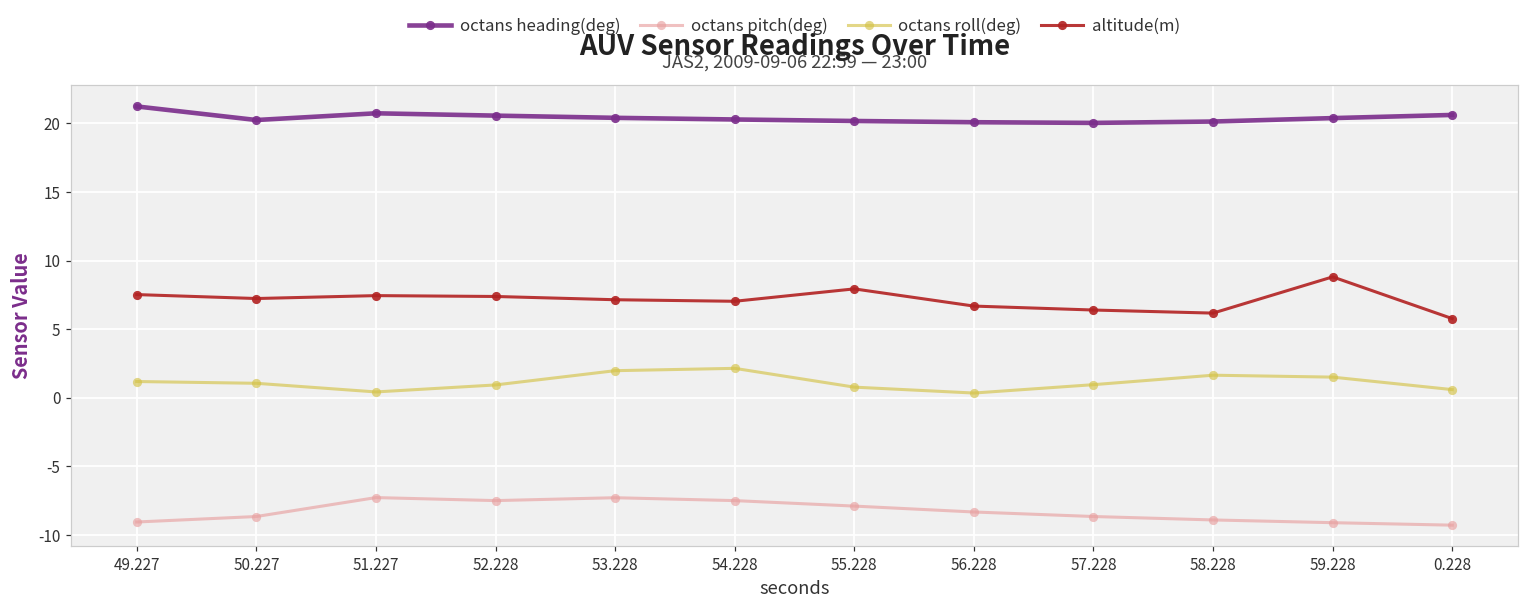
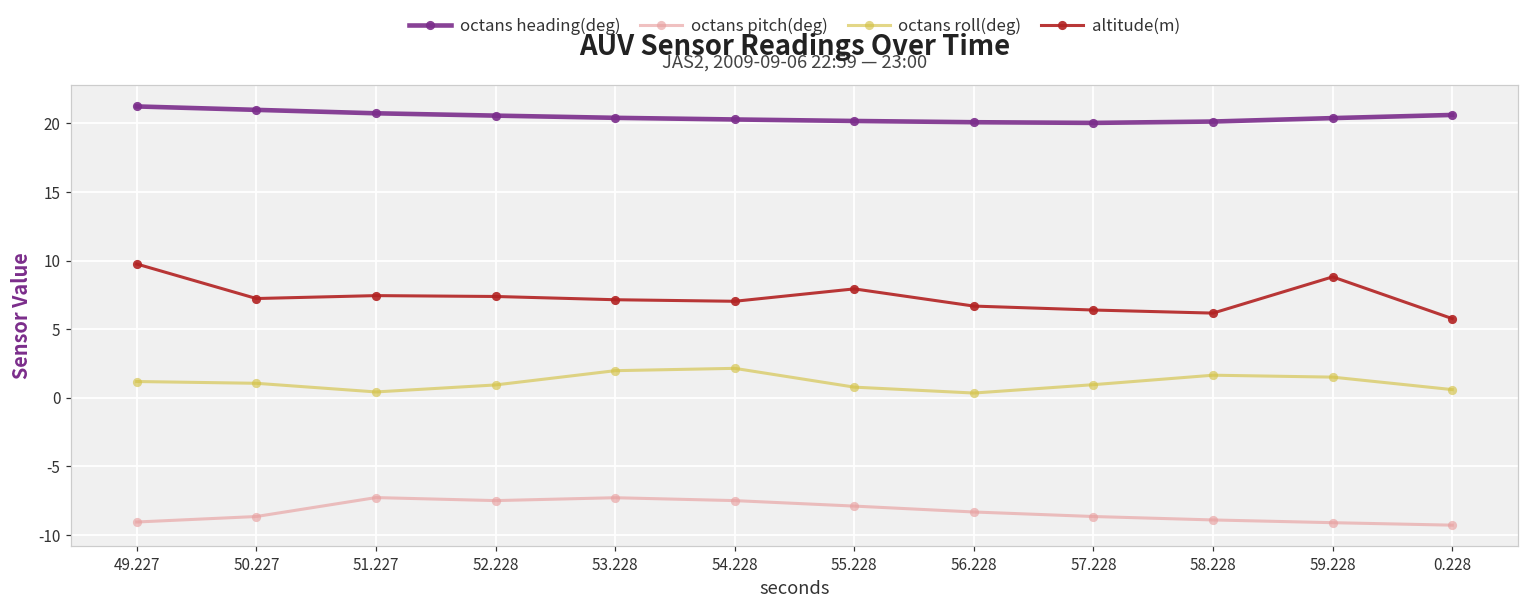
  {
    "octans heading(deg)": {
      "49.227": 21.2,
-     "50.227": 20.3,
+     "50.227": 21.0,
      "51.227": 20.7,
      "52.228": 20.6,
      "53.228": 20.4,
      "54.228": 20.3,
      "55.228": 20.2,
      "56.228": 20.1,
      "57.228": 20.0,
      "58.228": 20.1,
      "59.228": 20.4,
      "0.228": 20.6
    },
    "octans pitch(deg)": {
      "49.227": -9.1,
      "50.227": -8.7,
      "51.227": -7.3,
      "52.228": -7.5,
      "53.228": -7.3,
      "54.228": -7.5,
      "55.228": -7.9,
      "56.228": -8.3,
      "57.228": -8.7,
      "58.228": -8.9,
      "59.228": -9.1,
      "0.228": -9.3
    },
    "octans roll(deg)": {
      "49.227": 1.2,
      "50.227": 1.1,
      "51.227": 0.4,
      "52.228": 0.9,
      "53.228": 2.0,
      "54.228": 2.2,
      "55.228": 0.8,
      "56.228": 0.4,
      "57.228": 1.0,
      "58.228": 1.7,
      "59.228": 1.5,
      "0.228": 0.6
    },
    "altitude(m)": {
-     "49.227": 7.5,
+     "49.227": 9.8,
      "50.227": 7.2,
      "51.227": 7.5,
      "52.228": 7.4,
      "53.228": 7.2,
      "54.228": 7.0,
      "55.228": 7.9,
      "56.228": 6.7,
      "57.228": 6.4,
      "58.228": 6.2,
      "59.228": 8.8,
      "0.228": 5.8
    }
  }
